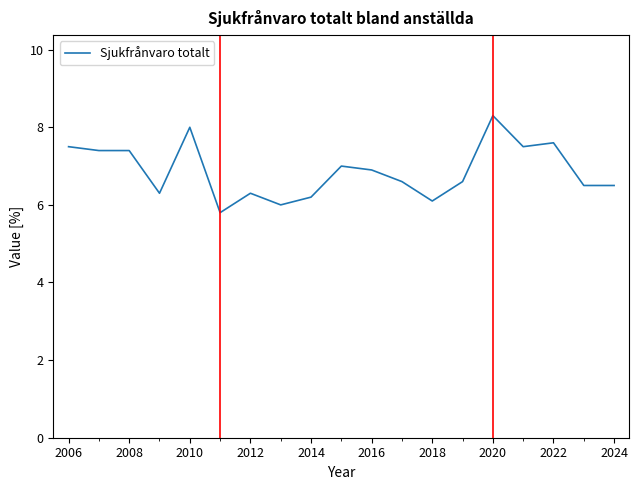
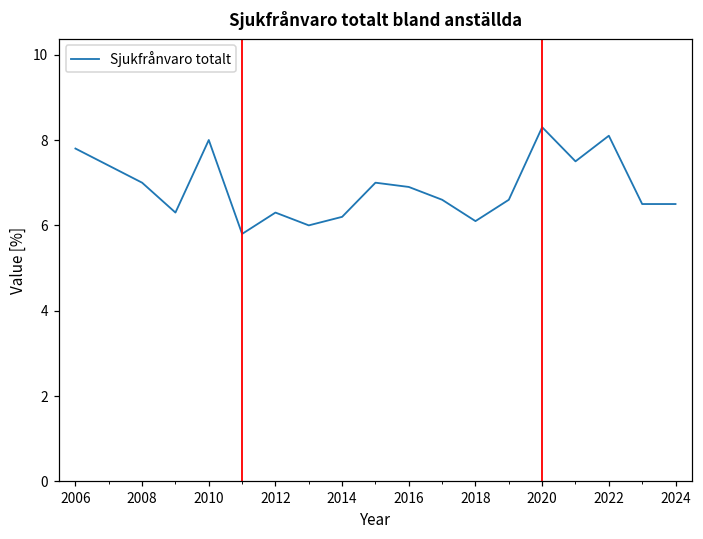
  {
-   "2006": 7.5,
-   "2008": 7.4,
+   "2006": 7.8,
+   "2008": 7.0,
    "2010": 8.0,
    "2012": 6.3,
    "2014": 6.2,
    "2016": 6.9,
    "2018": 6.1,
    "2020": 8.3,
-   "2022": 7.6,
+   "2022": 8.1,
    "2024": 6.5
  }
